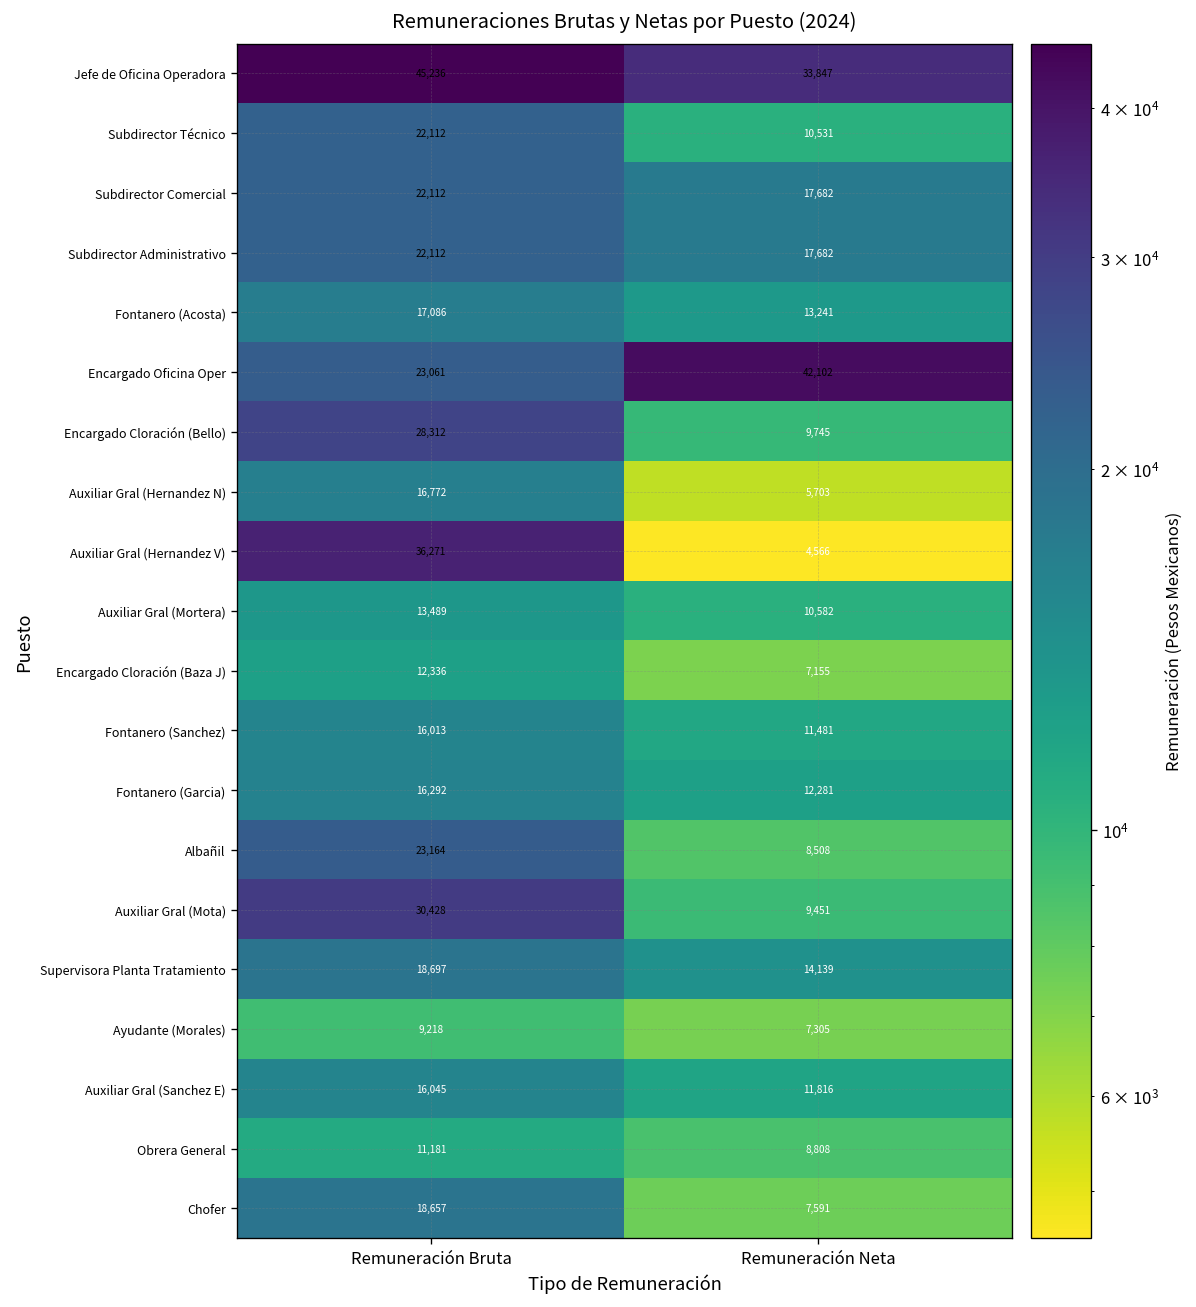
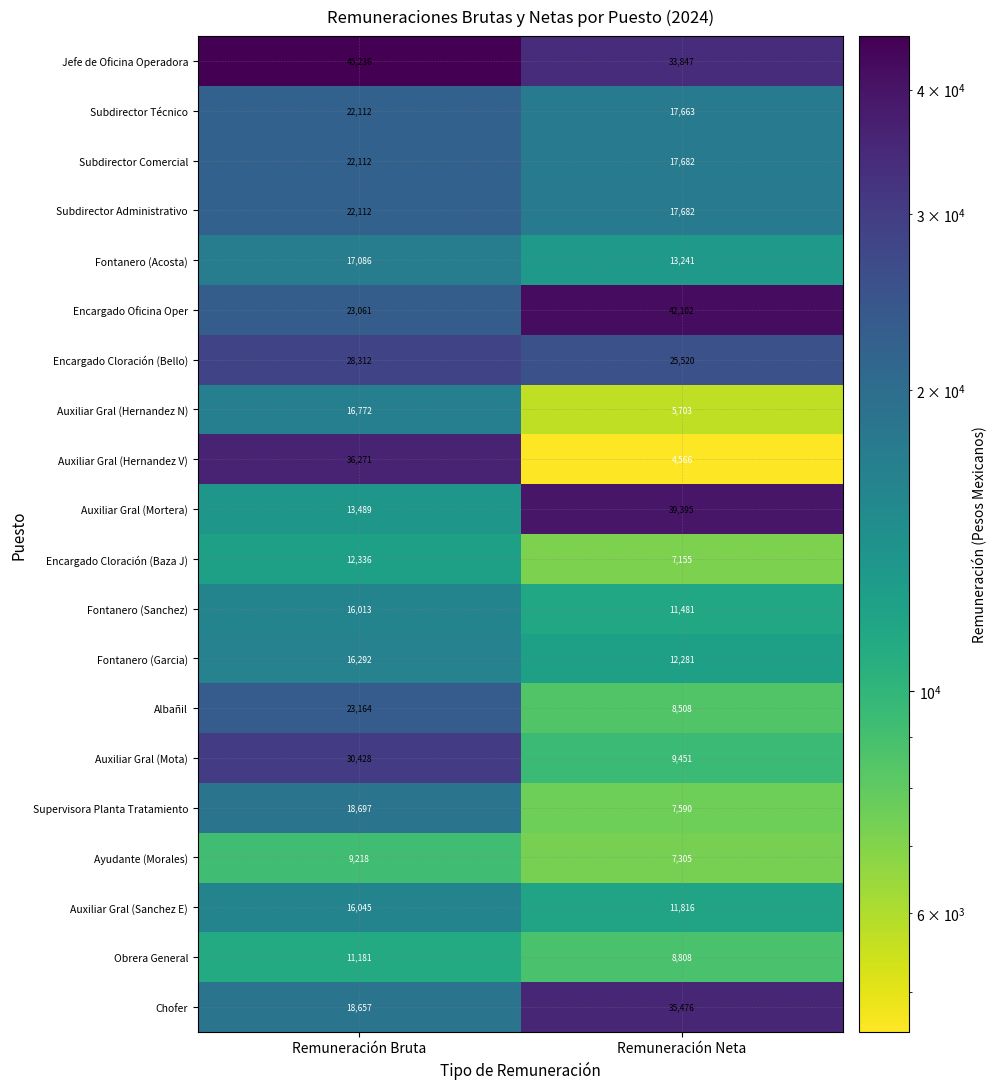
  {
    "Jefe de Oficina Operadora": {
      "Remuneración Bruta": "45,236",
      "Remuneración Neta": "33,847"
    },
    "Subdirector Técnico": {
      "Remuneración Bruta": "22,112",
-     "Remuneración Neta": "10,531"
+     "Remuneración Neta": "17,663"
    },
    "Subdirector Comercial": {
      "Remuneración Bruta": "22,112",
      "Remuneración Neta": "17,682"
    },
    "Subdirector Administrativo": {
      "Remuneración Bruta": "22,112",
      "Remuneración Neta": "17,682"
    },
    "Fontanero (Acosta)": {
      "Remuneración Bruta": "17,086",
      "Remuneración Neta": "13,241"
    },
    "Encargado Oficina Oper": {
      "Remuneración Bruta": "23,061",
      "Remuneración Neta": "42,102"
    },
    "Encargado Cloración (Bello)": {
      "Remuneración Bruta": "28,312",
-     "Remuneración Neta": "9,745"
+     "Remuneración Neta": "25,520"
    },
    "Auxiliar Gral (Hernandez N)": {
      "Remuneración Bruta": "16,772",
      "Remuneración Neta": "5,703"
    },
    "Auxiliar Gral (Hernandez V)": {
      "Remuneración Bruta": "36,271",
      "Remuneración Neta": "4,566"
    },
    "Auxiliar Gral (Mortera)": {
      "Remuneración Bruta": "13,489",
-     "Remuneración Neta": "10,582"
+     "Remuneración Neta": "39,395"
    },
    "Encargado Cloración (Baza J)": {
      "Remuneración Bruta": "12,336",
      "Remuneración Neta": "7,155"
    },
    "Fontanero (Sanchez)": {
      "Remuneración Bruta": "16,013",
      "Remuneración Neta": "11,481"
    },
    "Fontanero (Garcia)": {
      "Remuneración Bruta": "16,292",
      "Remuneración Neta": "12,281"
    },
    "Albañil": {
      "Remuneración Bruta": "23,164",
      "Remuneración Neta": "8,508"
    },
    "Auxiliar Gral (Mota)": {
      "Remuneración Bruta": "30,428",
      "Remuneración Neta": "9,451"
    },
    "Supervisora Planta Tratamiento": {
      "Remuneración Bruta": "18,697",
-     "Remuneración Neta": "14,139"
+     "Remuneración Neta": "7,590"
    },
    "Ayudante (Morales)": {
      "Remuneración Bruta": "9,218",
      "Remuneración Neta": "7,305"
    },
    "Auxiliar Gral (Sanchez E)": {
      "Remuneración Bruta": "16,045",
      "Remuneración Neta": "11,816"
    },
    "Obrera General": {
      "Remuneración Bruta": "11,181",
      "Remuneración Neta": "8,808"
    },
    "Chofer": {
      "Remuneración Bruta": "18,657",
-     "Remuneración Neta": "7,591"
+     "Remuneración Neta": "35,476"
    }
  }
